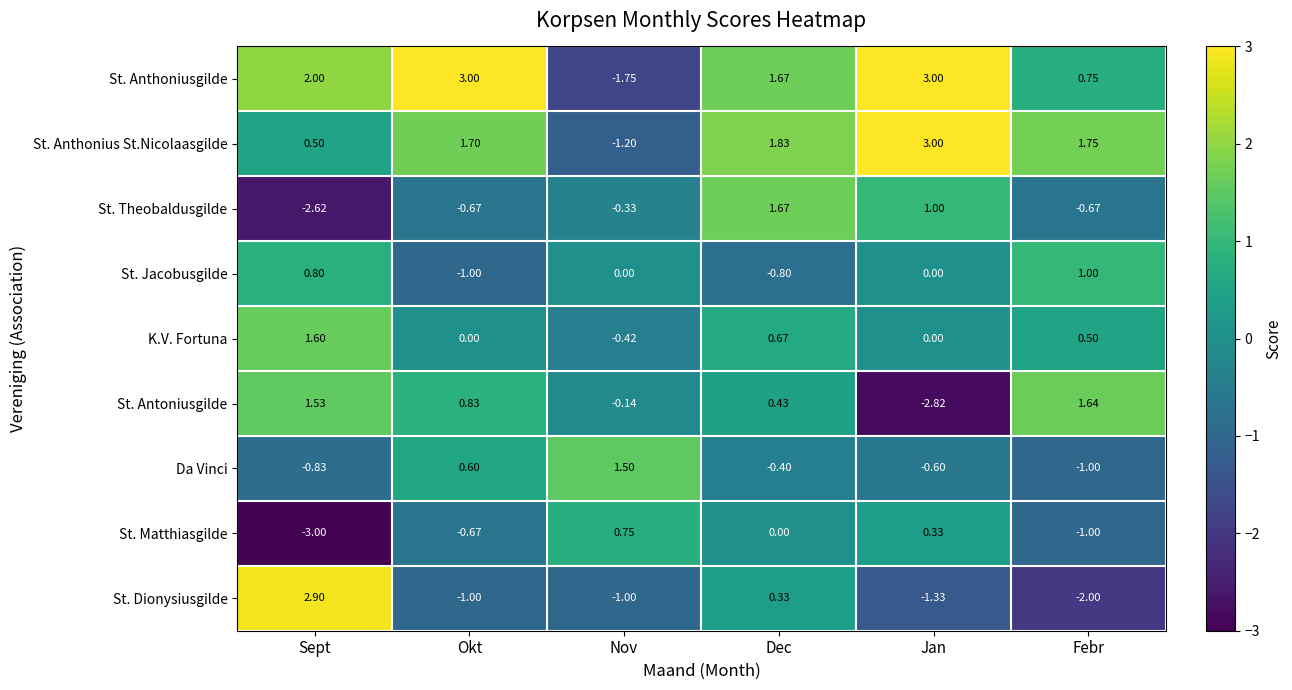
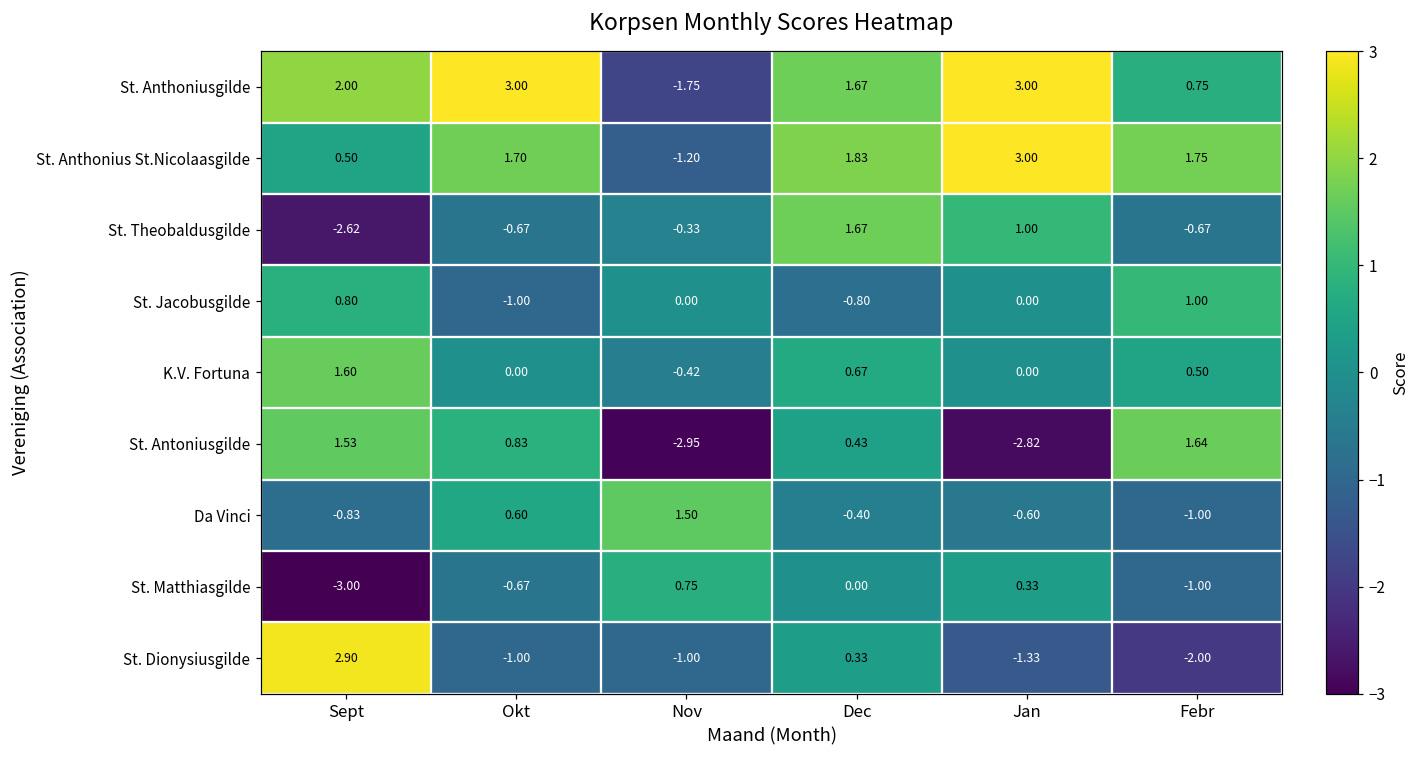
  {
    "St. Anthoniusgilde": {
      "Sept": 2.00,
      "Okt": 3.00,
      "Nov": -1.75,
      "Dec": 1.67,
      "Jan": 3.00,
      "Febr": 0.75
    },
    "St. Anthonius St.Nicolaasgilde": {
      "Sept": 0.50,
      "Okt": 1.70,
      "Nov": -1.20,
      "Dec": 1.83,
      "Jan": 3.00,
      "Febr": 1.75
    },
    "St. Theobaldusgilde": {
      "Sept": -2.62,
      "Okt": -0.67,
      "Nov": -0.33,
      "Dec": 1.67,
      "Jan": 1.00,
      "Febr": -0.67
    },
    "St. Jacobusgilde": {
      "Sept": 0.80,
      "Okt": -1.00,
      "Nov": 0.00,
      "Dec": -0.80,
      "Jan": 0.00,
      "Febr": 1.00
    },
    "K.V. Fortuna": {
      "Sept": 1.60,
      "Okt": 0.00,
      "Nov": -0.42,
      "Dec": 0.67,
      "Jan": 0.00,
      "Febr": 0.50
    },
    "St. Antoniusgilde": {
      "Sept": 1.53,
      "Okt": 0.83,
-     "Nov": -0.14,
+     "Nov": -2.95,
      "Dec": 0.43,
      "Jan": -2.82,
      "Febr": 1.64
    },
    "Da Vinci": {
      "Sept": -0.83,
      "Okt": 0.60,
      "Nov": 1.50,
      "Dec": -0.40,
      "Jan": -0.60,
      "Febr": -1.00
    },
    "St. Matthiasgilde": {
      "Sept": -3.00,
      "Okt": -0.67,
      "Nov": 0.75,
      "Dec": 0.00,
      "Jan": 0.33,
      "Febr": -1.00
    },
    "St. Dionysiusgilde": {
      "Sept": 2.90,
      "Okt": -1.00,
      "Nov": -1.00,
      "Dec": 0.33,
      "Jan": -1.33,
      "Febr": -2.00
    }
  }
